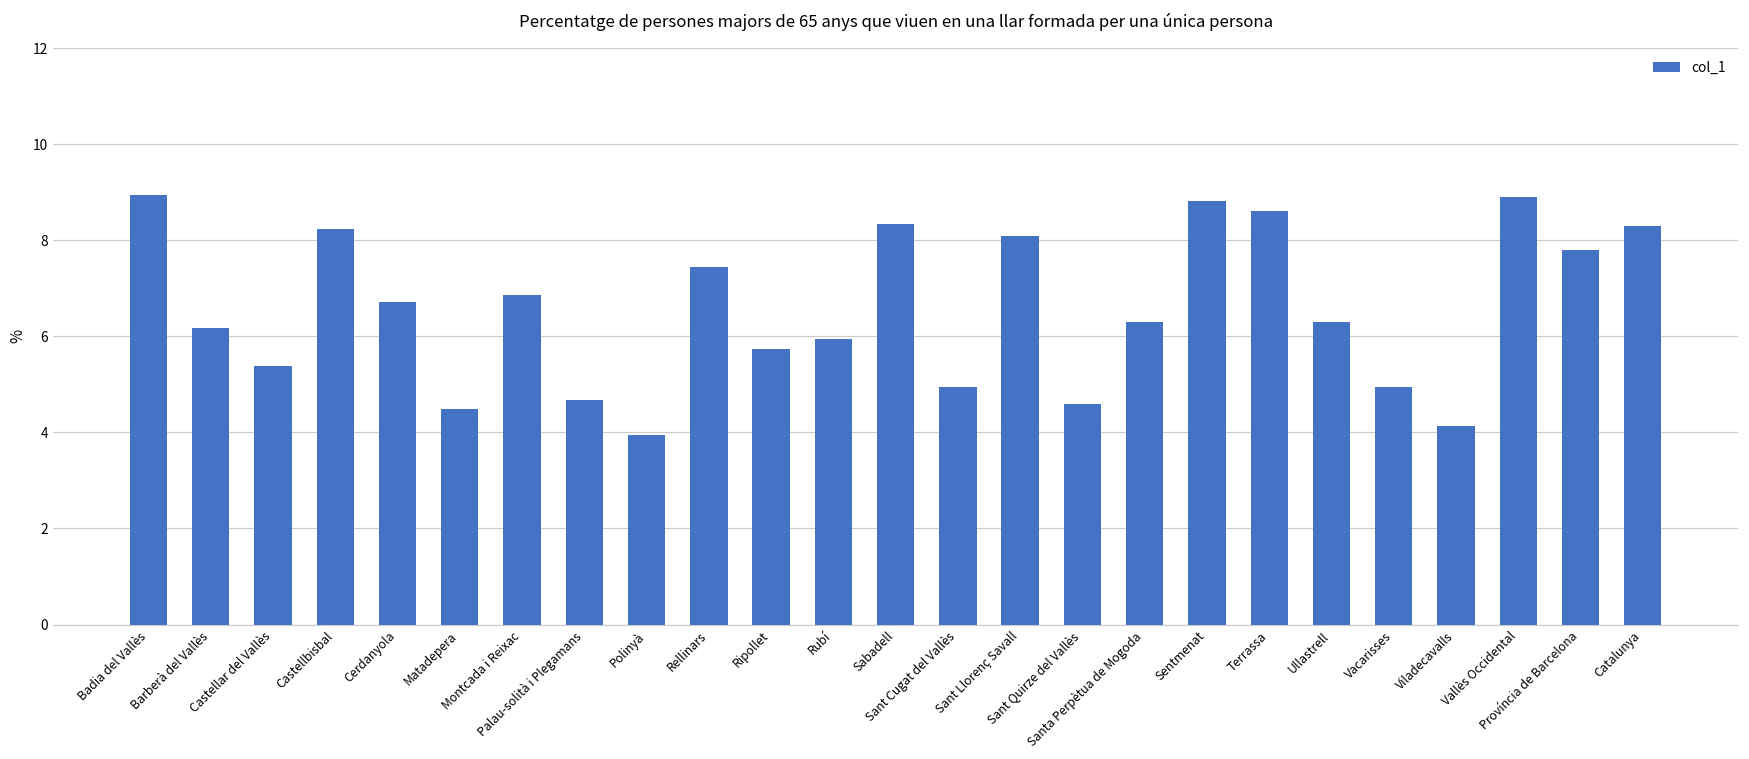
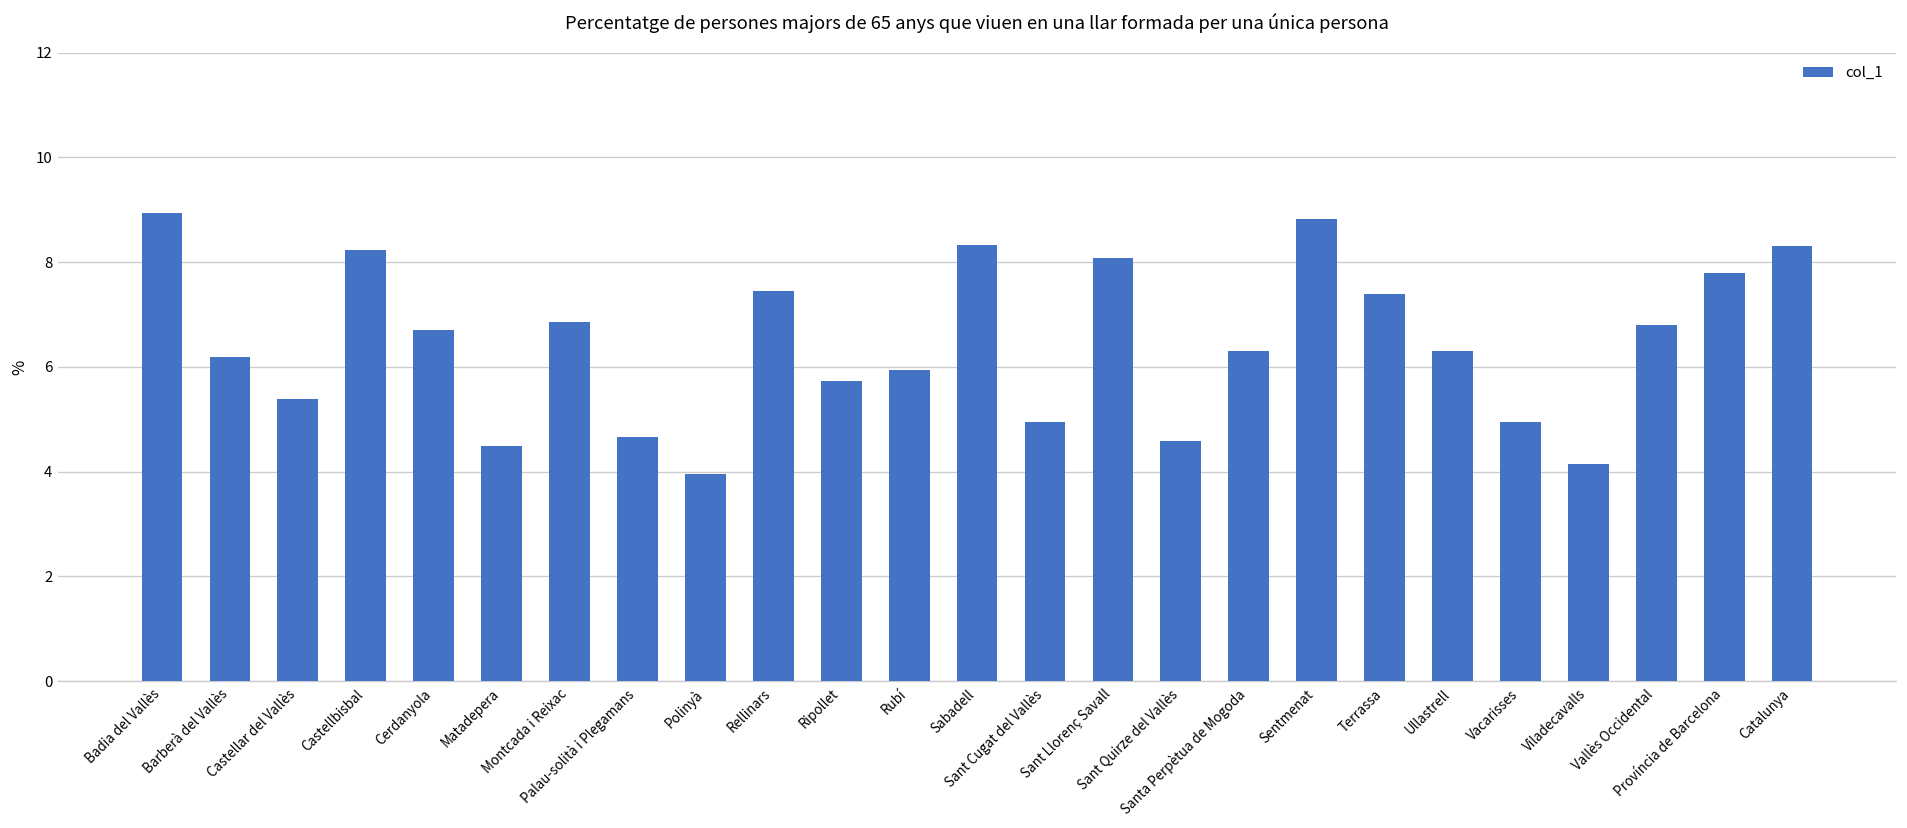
  {
    "Badia del Vallès": 8.9,
    "Barberà del Vallès": 6.2,
    "Castellar del Vallès": 5.4,
    "Castellbisbal": 8.2,
    "Cerdanyola": 6.7,
    "Matadepera": 4.5,
    "Montcada i Reixac": 6.9,
    "Palau-solità i Plegamans": 4.7,
    "Polinyà": 4.0,
    "Rellinars": 7.4,
    "Ripollet": 5.7,
    "Rubí": 5.9,
    "Sabadell": 8.3,
    "Sant Cugat del Vallès": 5.0,
    "Sant Llorenç Savall": 8.1,
    "Sant Quirze del Vallès": 4.6,
    "Santa Perpètua de Mogoda": 6.3,
    "Sentmenat": 8.8,
-   "Terrassa": 8.6,
+   "Terrassa": 7.4,
    "Ullastrell": 6.3,
    "Vacarisses": 4.9,
    "Viladecavalls": 4.1,
-   "Vallès Occidental": 8.9,
+   "Vallès Occidental": 6.8,
    "Província de Barcelona": 7.8,
    "Catalunya": 8.3
  }
